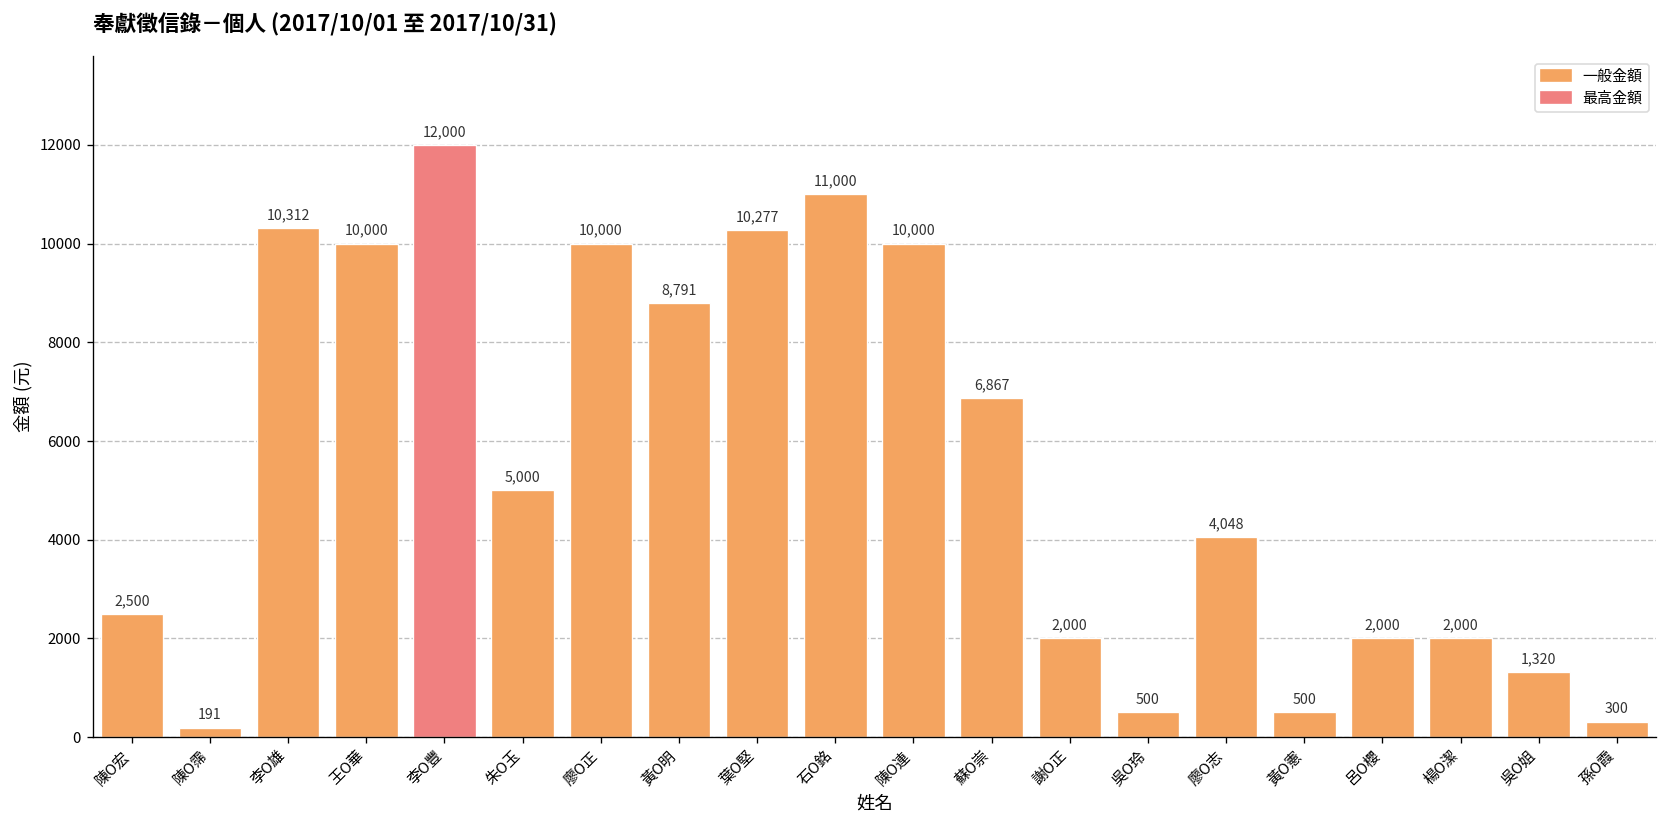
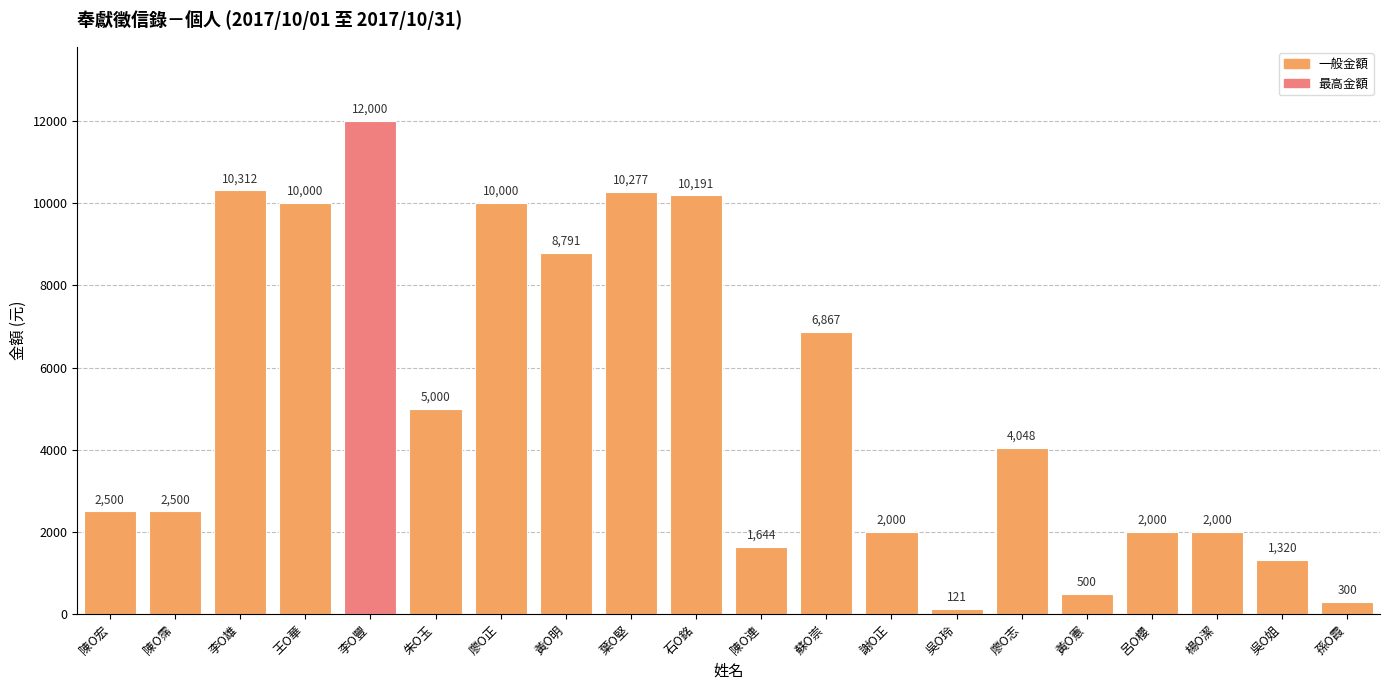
  {
    "陳O宏": "2,500",
-   "陳O霈": "191",
+   "陳O霈": "2,500",
    "李O雄": "10,312",
    "王O華": "10,000",
    "李O豐": "12,000",
    "朱O玉": "5,000",
    "廖O正": "10,000",
    "黃O明": "8,791",
    "葉O堅": "10,277",
-   "石O銘": "11,000",
-   "陳O連": "10,000",
+   "石O銘": "10,191",
+   "陳O連": "1,644",
    "蘇O崇": "6,867",
    "謝O正": "2,000",
-   "吳O玲": "500",
+   "吳O玲": "121",
    "廖O志": "4,048",
    "黃O憲": "500",
    "呂O櫻": "2,000",
    "楊O潔": "2,000",
    "吳O姐": "1,320",
    "孫O霞": "300"
  }
